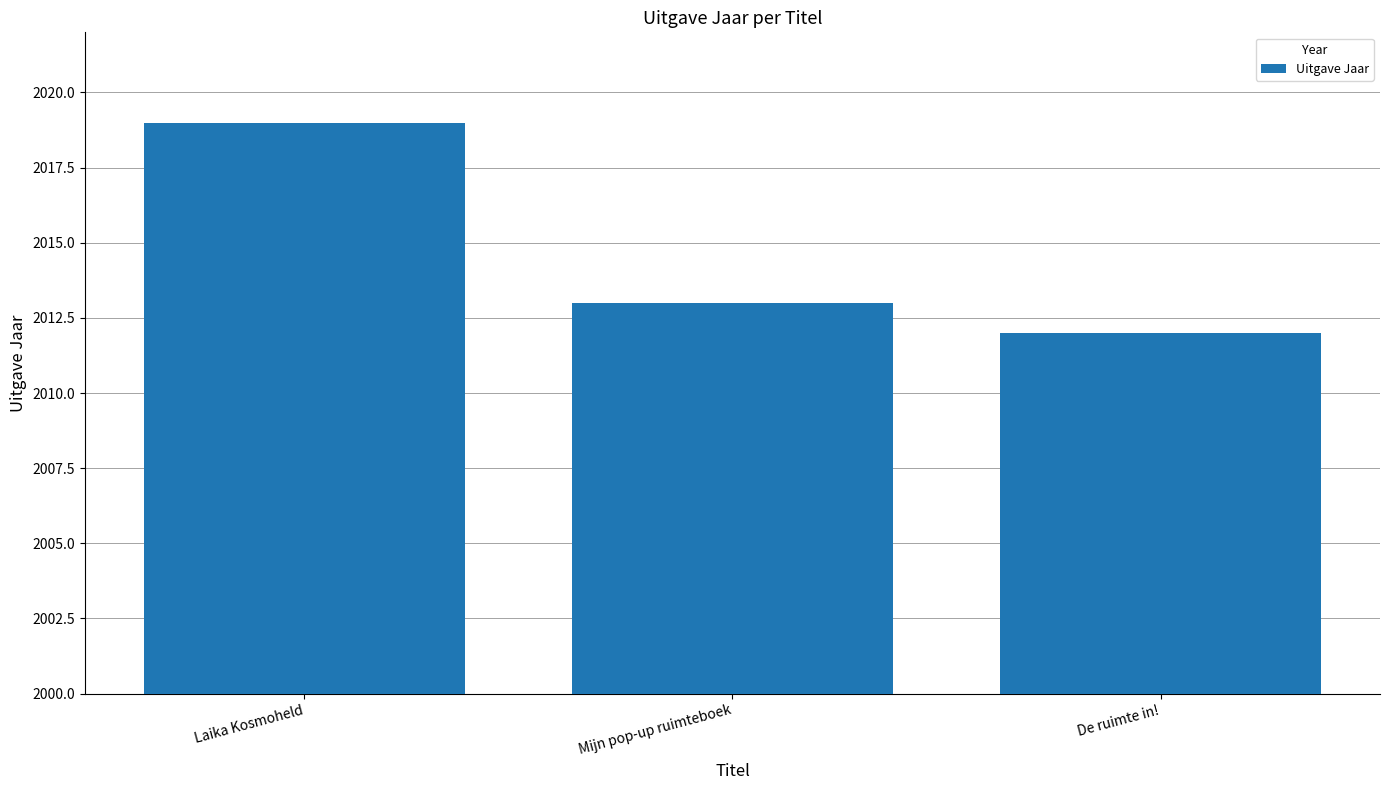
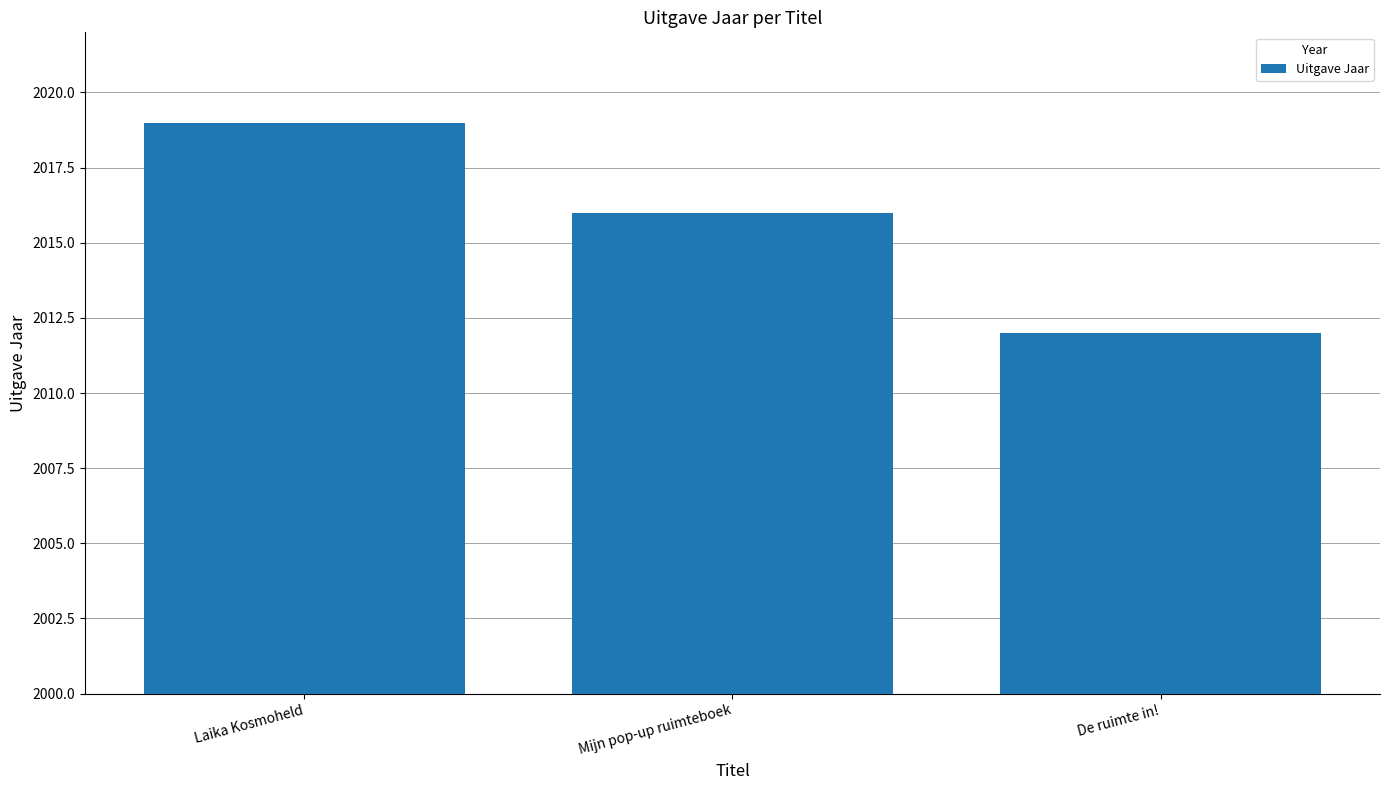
  {
    "Laika Kosmoheld": 2019,
-   "Mijn pop-up ruimteboek": 2013,
+   "Mijn pop-up ruimteboek": 2016,
    "De ruimte in!": 2012
  }
